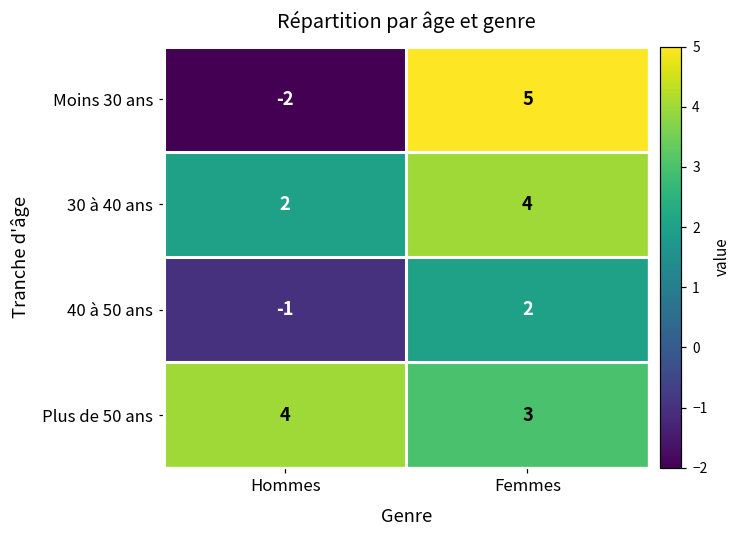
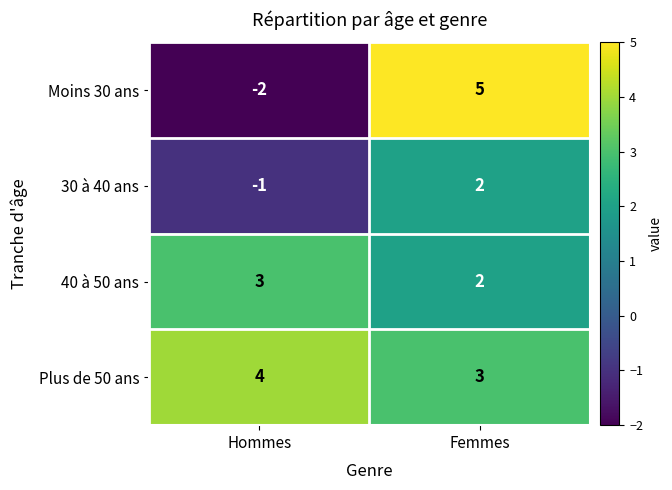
  {
    "Moins 30 ans": {
      "Hommes": -2,
      "Femmes": 5
    },
    "30 à 40 ans": {
-     "Hommes": 2,
-     "Femmes": 4
+     "Hommes": -1,
+     "Femmes": 2
    },
    "40 à 50 ans": {
-     "Hommes": -1,
+     "Hommes": 3,
      "Femmes": 2
    },
    "Plus de 50 ans": {
      "Hommes": 4,
      "Femmes": 3
    }
  }
